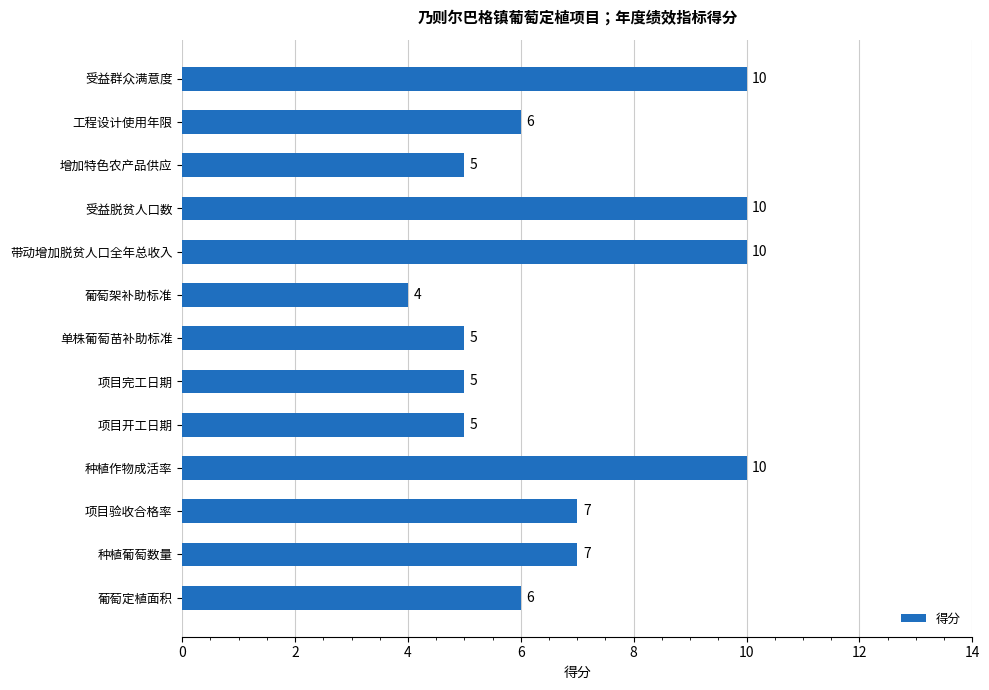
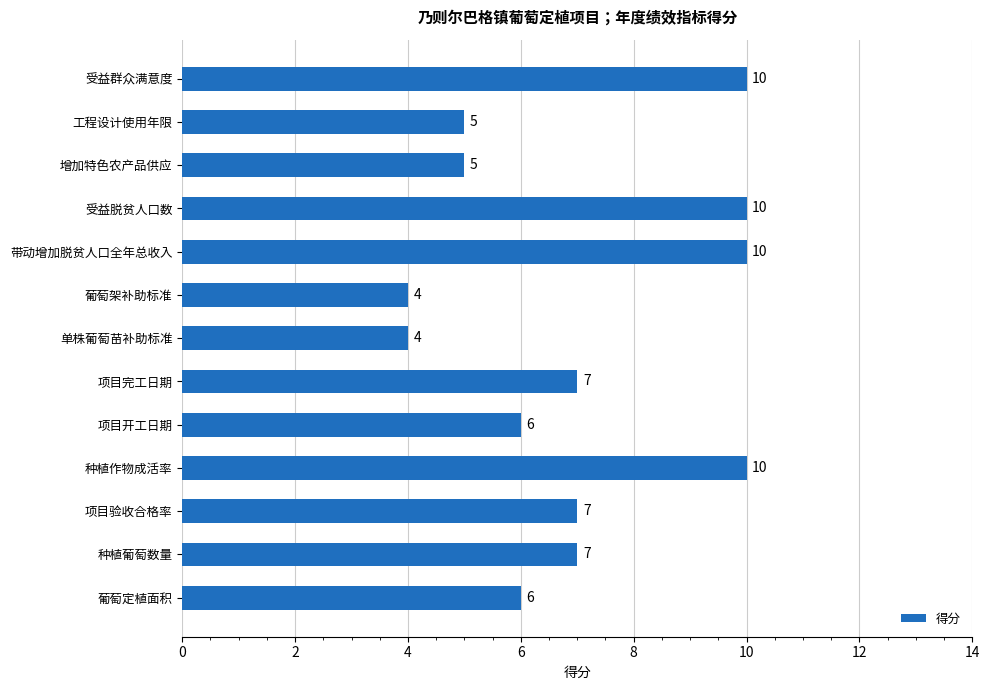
  {
    "受益群众满意度": 10,
-   "工程设计使用年限": 6,
+   "工程设计使用年限": 5,
    "增加特色农产品供应": 5,
    "受益脱贫人口数": 10,
    "带动增加脱贫人口全年总收入": 10,
    "葡萄架补助标准": 4,
-   "单株葡萄苗补助标准": 5,
-   "项目完工日期": 5,
-   "项目开工日期": 5,
+   "单株葡萄苗补助标准": 4,
+   "项目完工日期": 7,
+   "项目开工日期": 6,
    "种植作物成活率": 10,
    "项目验收合格率": 7,
    "种植葡萄数量": 7,
    "葡萄定植面积": 6
  }
